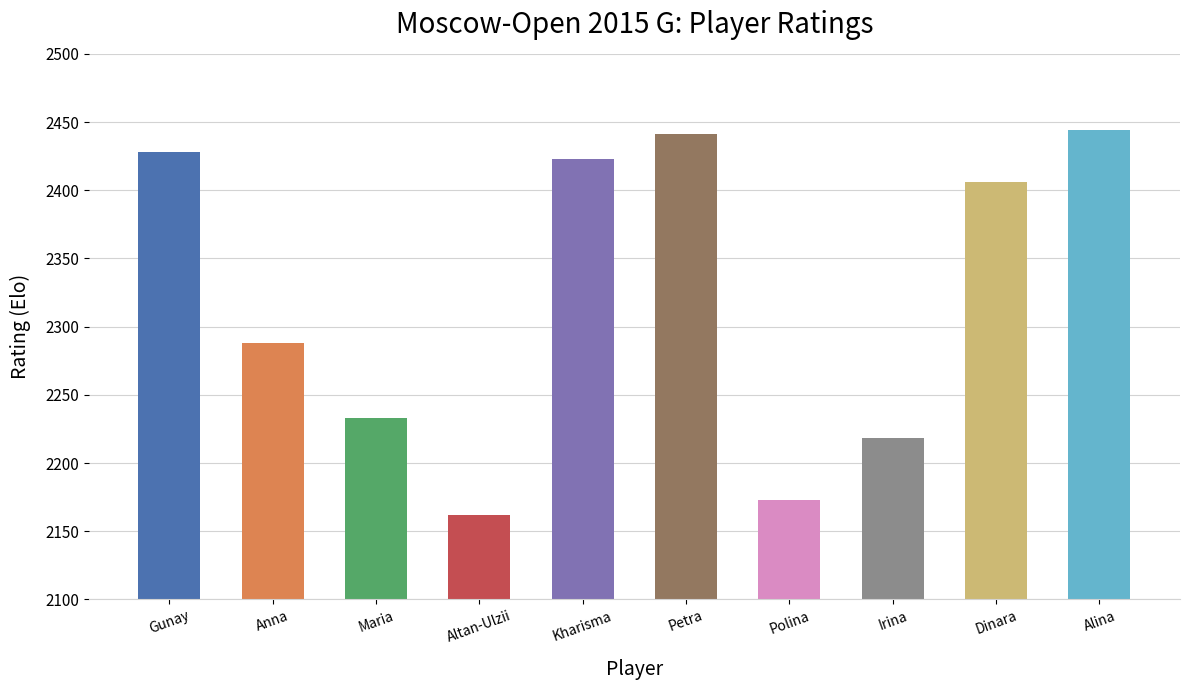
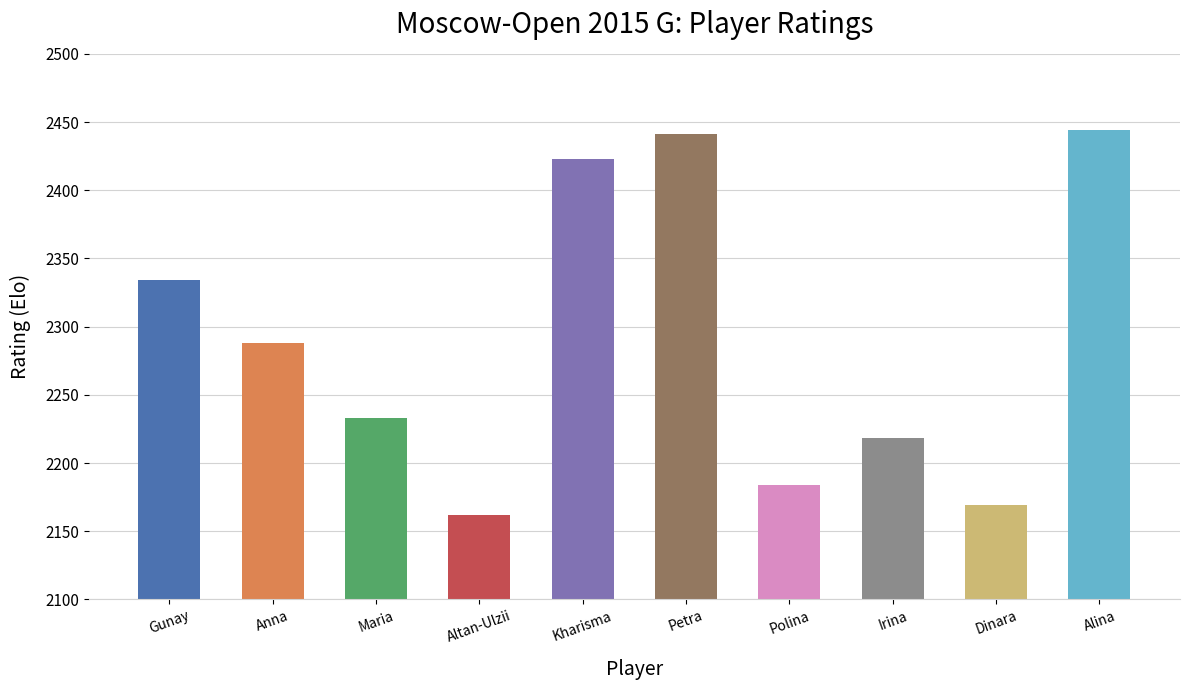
  {
-   "Gunay": 2428,
+   "Gunay": 2334,
    "Anna": 2288,
    "Maria": 2233,
    "Altan-Ulzii": 2162,
    "Kharisma": 2423,
    "Petra": 2441,
-   "Polina": 2173,
+   "Polina": 2184,
    "Irina": 2218,
-   "Dinara": 2406,
+   "Dinara": 2169,
    "Alina": 2444
  }
